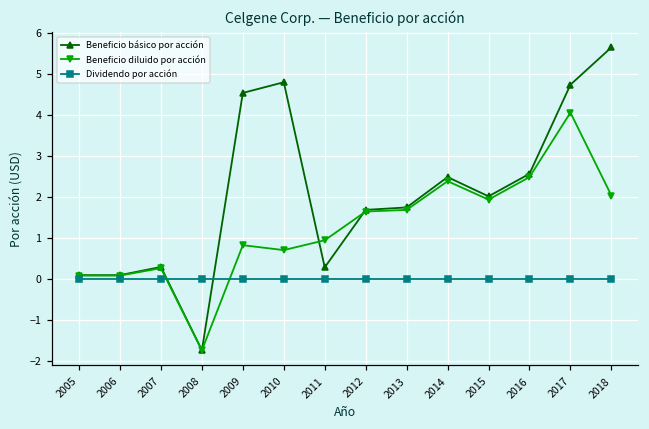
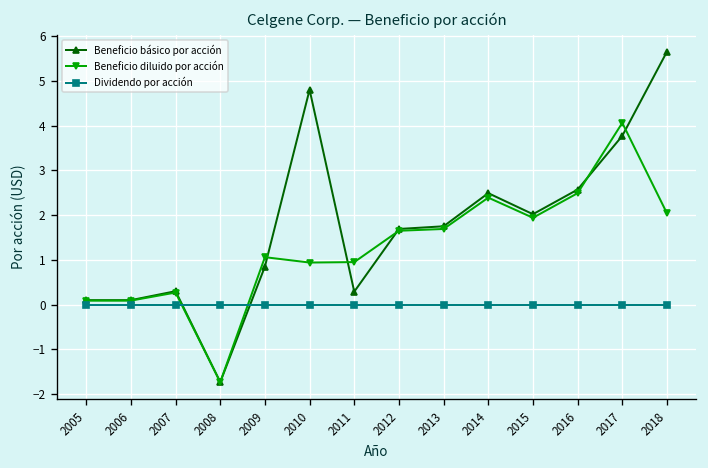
  {
    "Beneficio básico por acción": {
-     "2009": 4.5,
+     "2009": 0.9,
      "2010": 4.8,
      "2011": 0.3,
      "2014": 2.5,
      "2015": 2.0,
      "2016": 2.6,
-     "2017": 4.7,
+     "2017": 3.8,
      "2018": 5.7
    },
    "Beneficio diluido por acción": {
-     "2009": 0.8,
-     "2010": 0.7,
+     "2009": 1.1,
+     "2010": 0.9,
      "2011": 1.0,
      "2014": 2.4,
      "2015": 1.9,
      "2016": 2.5,
      "2017": 4.1,
      "2018": 2.0
    },
    "Dividendo por acción": {
      "2005": 0.0,
      "2006": 0.0,
      "2007": 0.0,
      "2008": 0.0,
      "2009": 0.0,
      "2010": 0.0,
      "2011": 0.0,
      "2012": 0.0,
      "2013": 0.0,
      "2014": 0.0,
      "2015": 0.0,
      "2016": 0.0,
      "2017": 0.0,
      "2018": 0.0
    }
  }
